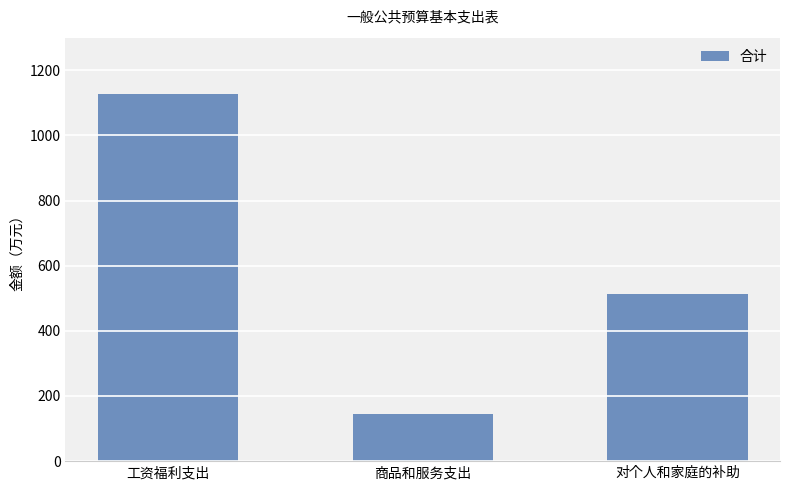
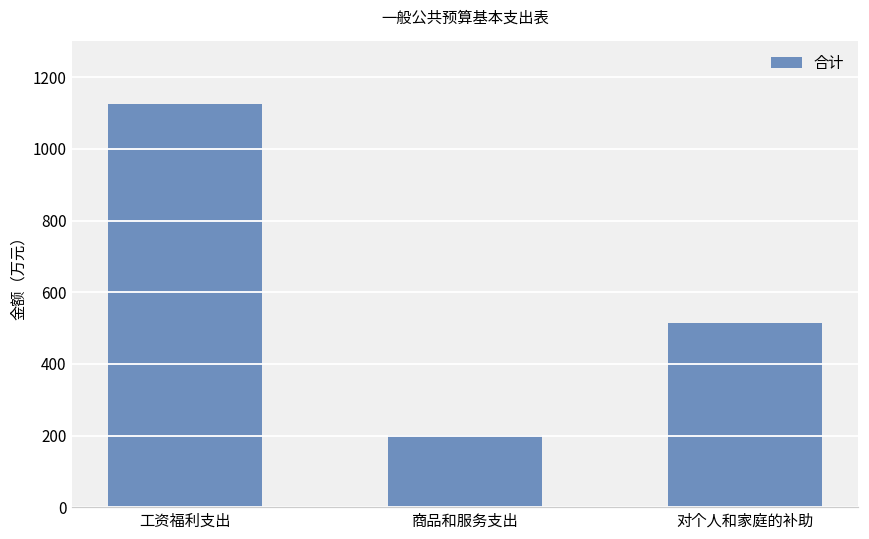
  {
    "工资福利支出": 1130,
-   "商品和服务支出": 140,
+   "商品和服务支出": 200,
    "对个人和家庭的补助": 510
  }
